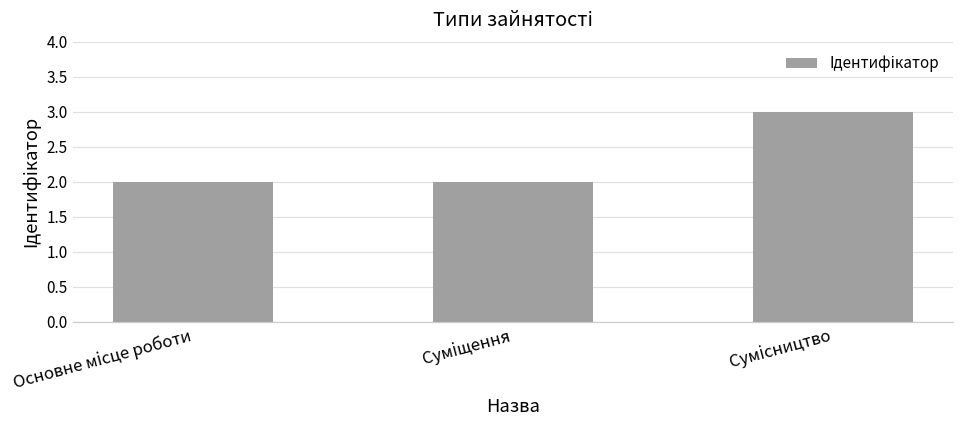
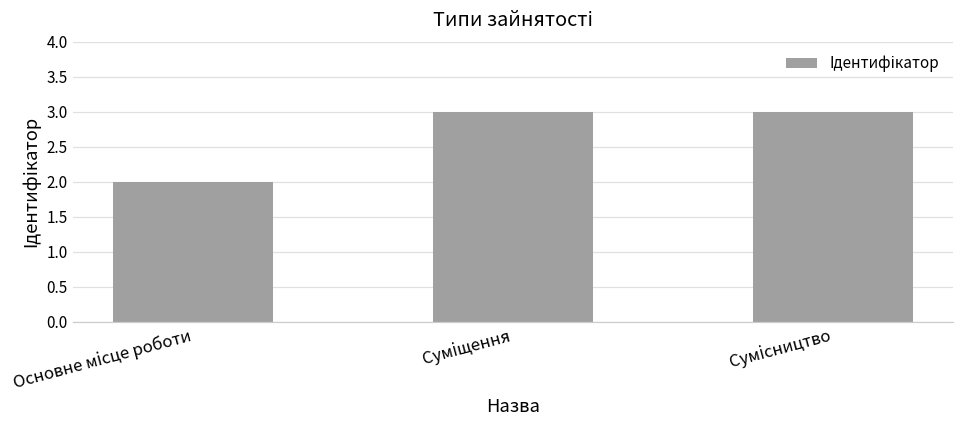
  {
    "Основне місце роботи": 2,
-   "Суміщення": 2,
+   "Суміщення": 3,
    "Сумісництво": 3
  }
